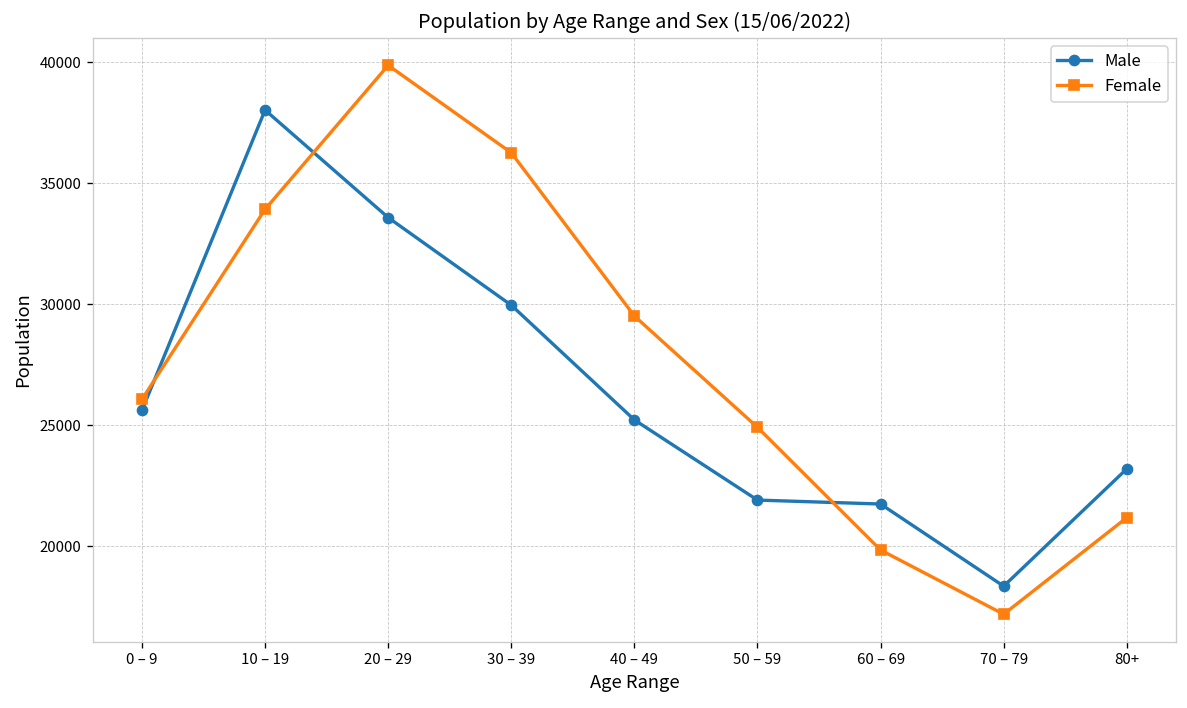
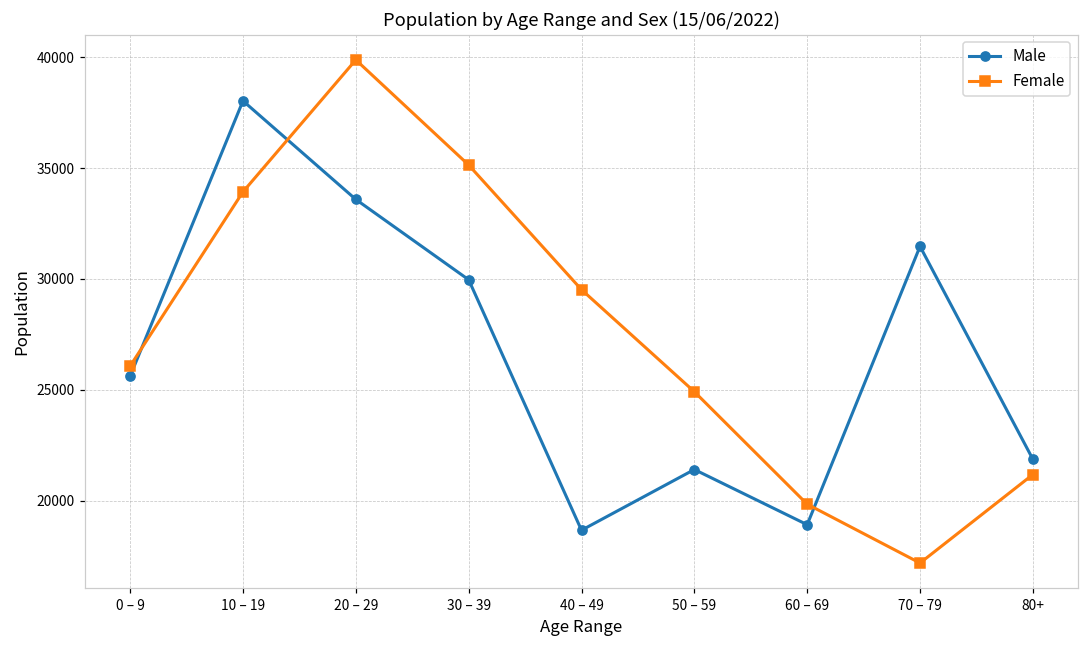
  {
    "Male": {
      "0 – 9": 25600,
      "10 – 19": 38000,
      "20 – 29": 33600,
      "30 – 39": 30000,
-     "40 – 49": 25200,
-     "50 – 59": 21900,
-     "60 – 69": 21700,
-     "70 – 79": 18300,
-     "80+": 23200
+     "40 – 49": 18700,
+     "50 – 59": 21400,
+     "60 – 69": 18900,
+     "70 – 79": 31500,
+     "80+": 21900
    },
    "Female": {
      "0 – 9": 26100,
      "10 – 19": 33900,
      "20 – 29": 39900,
-     "30 – 39": 36300,
+     "30 – 39": 35100,
      "40 – 49": 29500,
      "50 – 59": 24900,
      "60 – 69": 19800,
      "70 – 79": 17200,
      "80+": 21200
    }
  }
